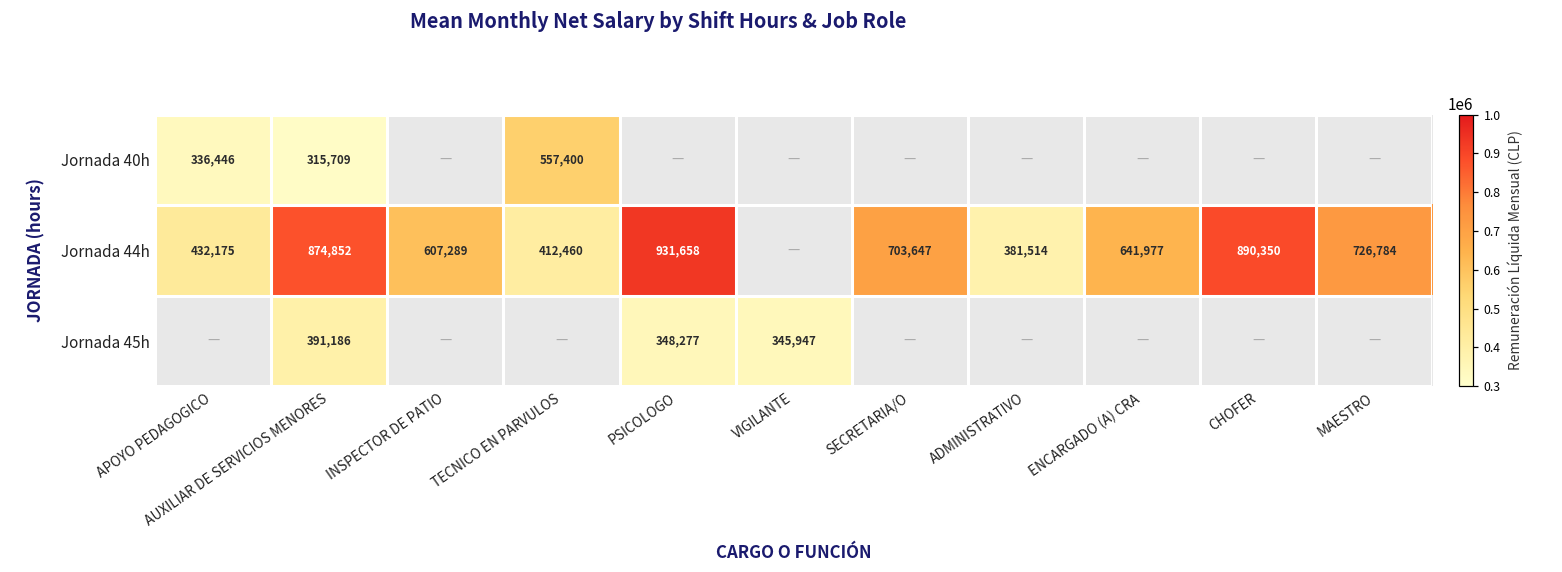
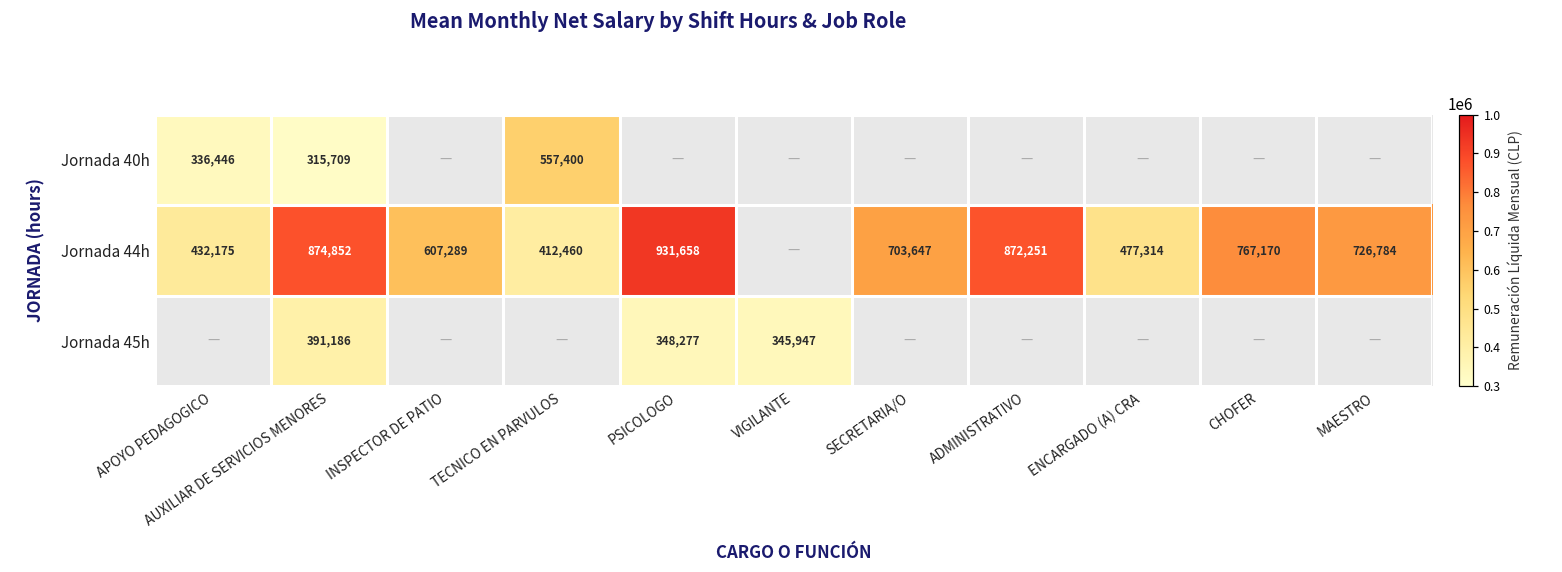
  {
    "Jornada 40h": {
      "APOYO PEDAGOGICO": "336,446",
      "AUXILIAR DE SERVICIOS MENORES": "315,709",
      "TECNICO EN PARVULOS": "557,400"
    },
    "Jornada 44h": {
      "APOYO PEDAGOGICO": "432,175",
      "AUXILIAR DE SERVICIOS MENORES": "874,852",
      "INSPECTOR DE PATIO": "607,289",
      "TECNICO EN PARVULOS": "412,460",
      "PSICOLOGO": "931,658",
      "SECRETARIA/O": "703,647",
-     "ADMINISTRATIVO": "381,514",
-     "ENCARGADO (A) CRA": "641,977",
-     "CHOFER": "890,350",
+     "ADMINISTRATIVO": "872,251",
+     "ENCARGADO (A) CRA": "477,314",
+     "CHOFER": "767,170",
      "MAESTRO": "726,784"
    },
    "Jornada 45h": {
      "AUXILIAR DE SERVICIOS MENORES": "391,186",
      "PSICOLOGO": "348,277",
      "VIGILANTE": "345,947"
    }
  }
